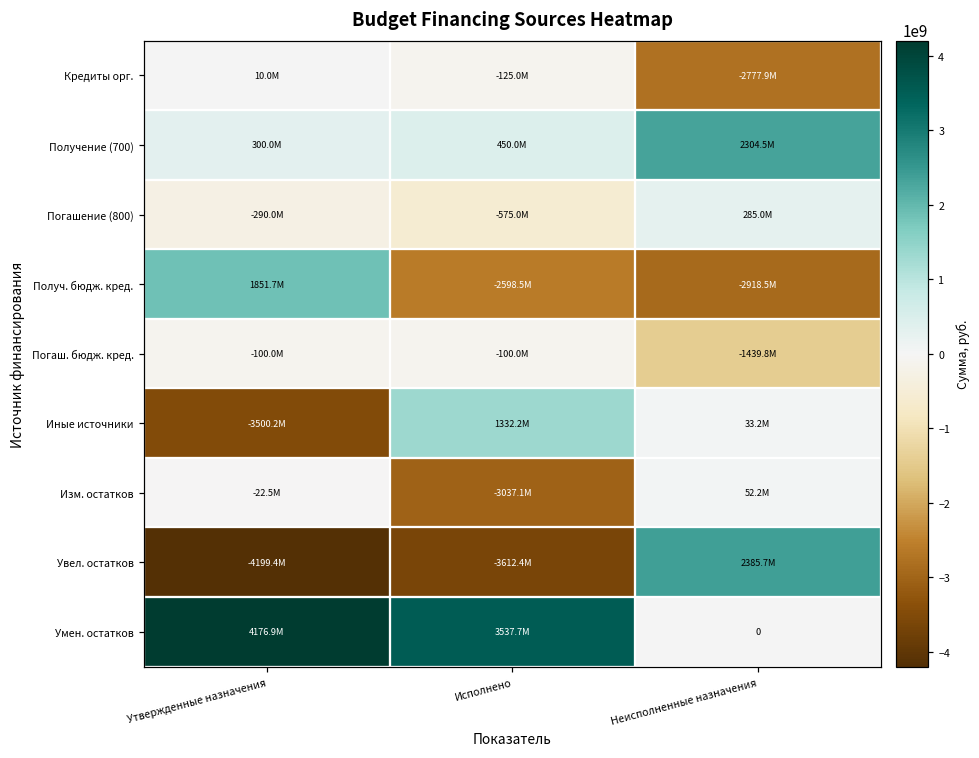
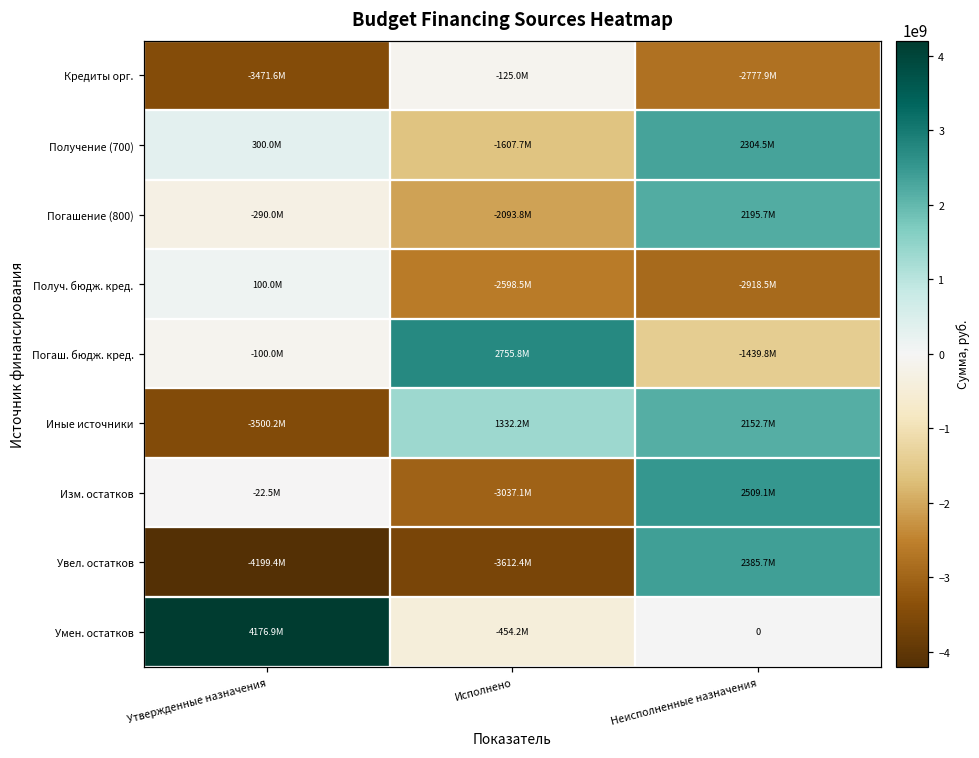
  {
    "Кредиты орг.": {
-     "Утвержденные назначения": "10.0M",
+     "Утвержденные назначения": "-3471.6M",
      "Исполнено": "-125.0M",
      "Неисполненные назначения": "-2777.9M"
    },
    "Получение (700)": {
      "Утвержденные назначения": "300.0M",
-     "Исполнено": "450.0M",
+     "Исполнено": "-1607.7M",
      "Неисполненные назначения": "2304.5M"
    },
    "Погашение (800)": {
      "Утвержденные назначения": "-290.0M",
-     "Исполнено": "-575.0M",
-     "Неисполненные назначения": "285.0M"
+     "Исполнено": "-2093.8M",
+     "Неисполненные назначения": "2195.7M"
    },
    "Получ. бюдж. кред.": {
-     "Утвержденные назначения": "1851.7M",
+     "Утвержденные назначения": "100.0M",
      "Исполнено": "-2598.5M",
      "Неисполненные назначения": "-2918.5M"
    },
    "Погаш. бюдж. кред.": {
      "Утвержденные назначения": "-100.0M",
-     "Исполнено": "-100.0M",
+     "Исполнено": "2755.8M",
      "Неисполненные назначения": "-1439.8M"
    },
    "Иные источники": {
      "Утвержденные назначения": "-3500.2M",
      "Исполнено": "1332.2M",
-     "Неисполненные назначения": "33.2M"
+     "Неисполненные назначения": "2152.7M"
    },
    "Изм. остатков": {
      "Утвержденные назначения": "-22.5M",
      "Исполнено": "-3037.1M",
-     "Неисполненные назначения": "52.2M"
+     "Неисполненные назначения": "2509.1M"
    },
    "Увел. остатков": {
      "Утвержденные назначения": "-4199.4M",
      "Исполнено": "-3612.4M",
      "Неисполненные назначения": "2385.7M"
    },
    "Умен. остатков": {
      "Утвержденные назначения": "4176.9M",
-     "Исполнено": "3537.7M",
+     "Исполнено": "-454.2M",
      "Неисполненные назначения": "0"
    }
  }
